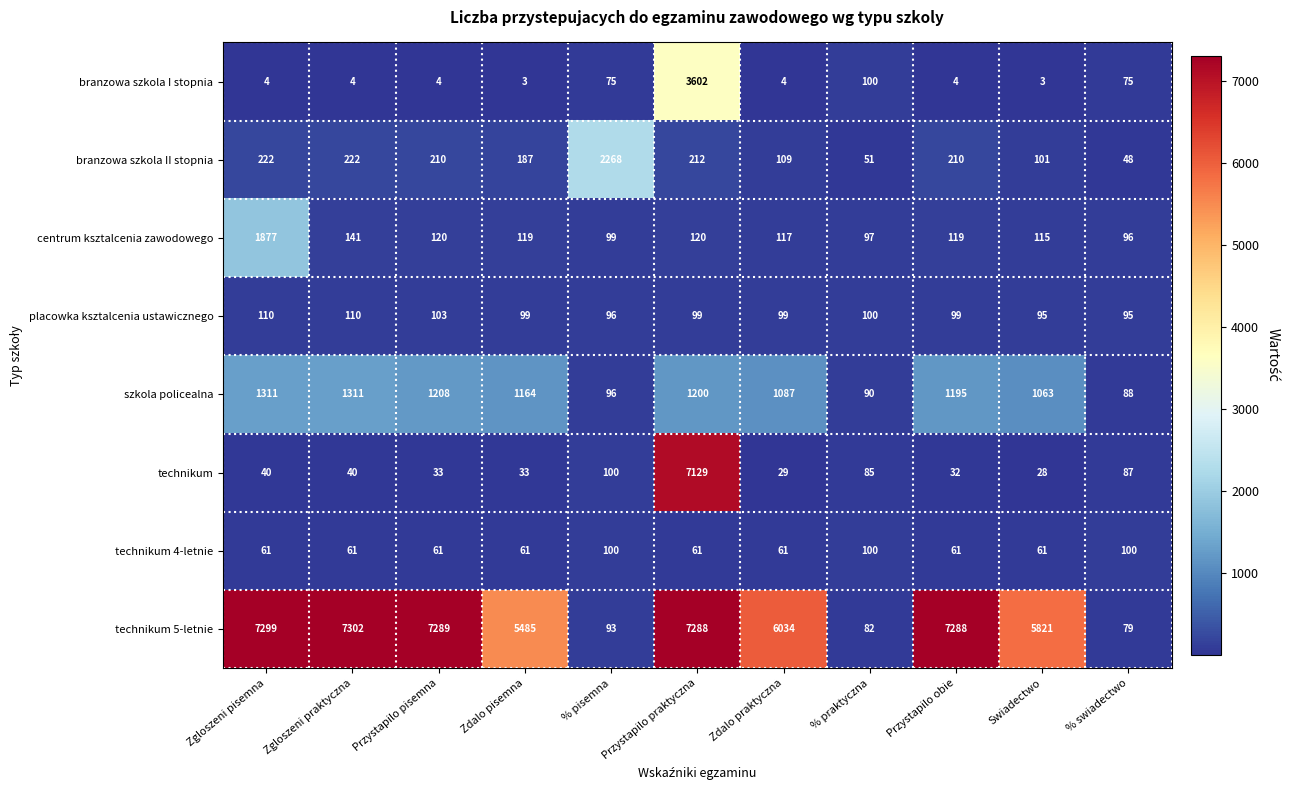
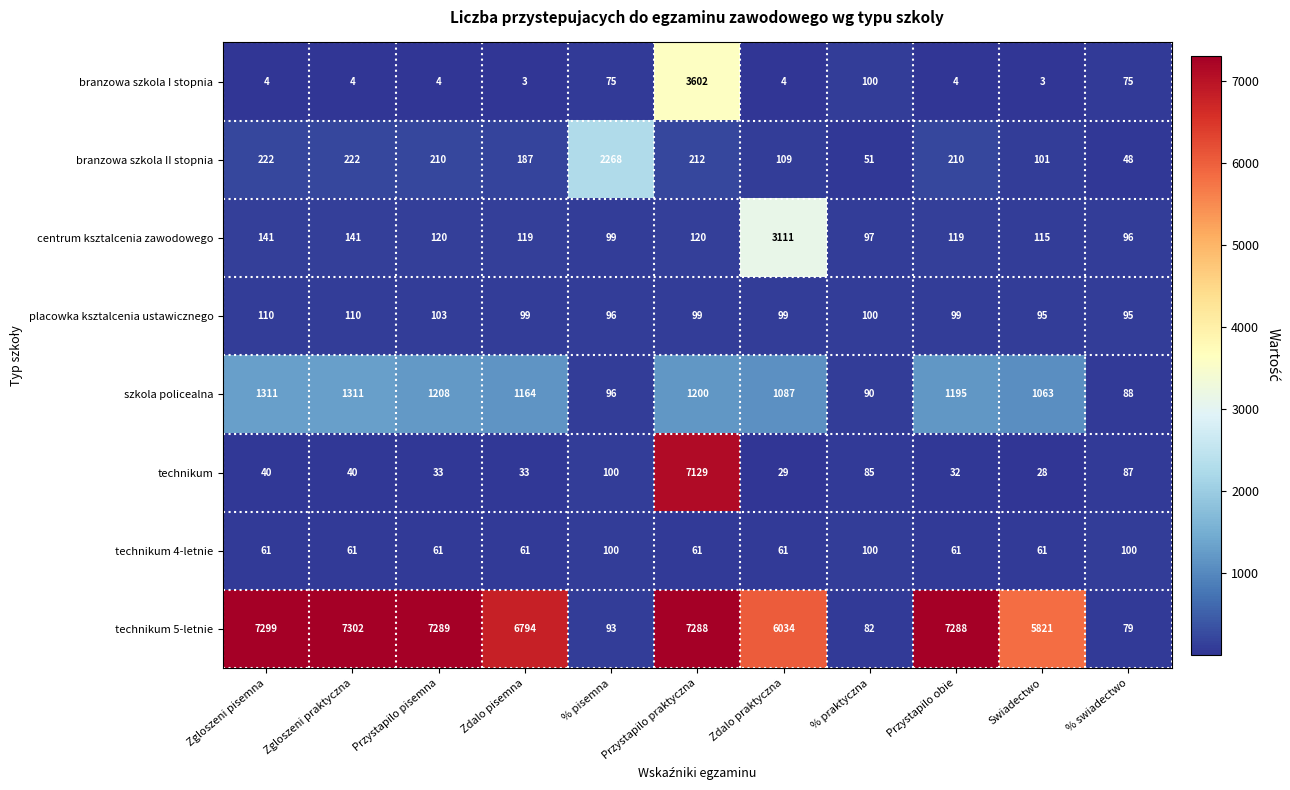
  {
    "branzowa szkola I stopnia": {
      "Zgloszeni pisemna": 4,
      "Zgloszeni praktyczna": 4,
      "Przystapilo pisemna": 4,
      "Zdalo pisemna": 3,
      "% pisemna": 75,
      "Przystapilo praktyczna": 3602,
      "Zdalo praktyczna": 4,
      "% praktyczna": 100,
      "Przystapilo obie": 4,
      "Swiadectwo": 3,
      "% swiadectwo": 75
    },
    "branzowa szkola II stopnia": {
      "Zgloszeni pisemna": 222,
      "Zgloszeni praktyczna": 222,
      "Przystapilo pisemna": 210,
      "Zdalo pisemna": 187,
      "% pisemna": 2268,
      "Przystapilo praktyczna": 212,
      "Zdalo praktyczna": 109,
      "% praktyczna": 51,
      "Przystapilo obie": 210,
      "Swiadectwo": 101,
      "% swiadectwo": 48
    },
    "centrum ksztalcenia zawodowego": {
-     "Zgloszeni pisemna": 1877,
+     "Zgloszeni pisemna": 141,
      "Zgloszeni praktyczna": 141,
      "Przystapilo pisemna": 120,
      "Zdalo pisemna": 119,
      "% pisemna": 99,
      "Przystapilo praktyczna": 120,
-     "Zdalo praktyczna": 117,
+     "Zdalo praktyczna": 3111,
      "% praktyczna": 97,
      "Przystapilo obie": 119,
      "Swiadectwo": 115,
      "% swiadectwo": 96
    },
    "placowka ksztalcenia ustawicznego": {
      "Zgloszeni pisemna": 110,
      "Zgloszeni praktyczna": 110,
      "Przystapilo pisemna": 103,
      "Zdalo pisemna": 99,
      "% pisemna": 96,
      "Przystapilo praktyczna": 99,
      "Zdalo praktyczna": 99,
      "% praktyczna": 100,
      "Przystapilo obie": 99,
      "Swiadectwo": 95,
      "% swiadectwo": 95
    },
    "szkola policealna": {
      "Zgloszeni pisemna": 1311,
      "Zgloszeni praktyczna": 1311,
      "Przystapilo pisemna": 1208,
      "Zdalo pisemna": 1164,
      "% pisemna": 96,
      "Przystapilo praktyczna": 1200,
      "Zdalo praktyczna": 1087,
      "% praktyczna": 90,
      "Przystapilo obie": 1195,
      "Swiadectwo": 1063,
      "% swiadectwo": 88
    },
    "technikum": {
      "Zgloszeni pisemna": 40,
      "Zgloszeni praktyczna": 40,
      "Przystapilo pisemna": 33,
      "Zdalo pisemna": 33,
      "% pisemna": 100,
      "Przystapilo praktyczna": 7129,
      "Zdalo praktyczna": 29,
      "% praktyczna": 85,
      "Przystapilo obie": 32,
      "Swiadectwo": 28,
      "% swiadectwo": 87
    },
    "technikum 4-letnie": {
      "Zgloszeni pisemna": 61,
      "Zgloszeni praktyczna": 61,
      "Przystapilo pisemna": 61,
      "Zdalo pisemna": 61,
      "% pisemna": 100,
      "Przystapilo praktyczna": 61,
      "Zdalo praktyczna": 61,
      "% praktyczna": 100,
      "Przystapilo obie": 61,
      "Swiadectwo": 61,
      "% swiadectwo": 100
    },
    "technikum 5-letnie": {
      "Zgloszeni pisemna": 7299,
      "Zgloszeni praktyczna": 7302,
      "Przystapilo pisemna": 7289,
-     "Zdalo pisemna": 5485,
+     "Zdalo pisemna": 6794,
      "% pisemna": 93,
      "Przystapilo praktyczna": 7288,
      "Zdalo praktyczna": 6034,
      "% praktyczna": 82,
      "Przystapilo obie": 7288,
      "Swiadectwo": 5821,
      "% swiadectwo": 79
    }
  }
